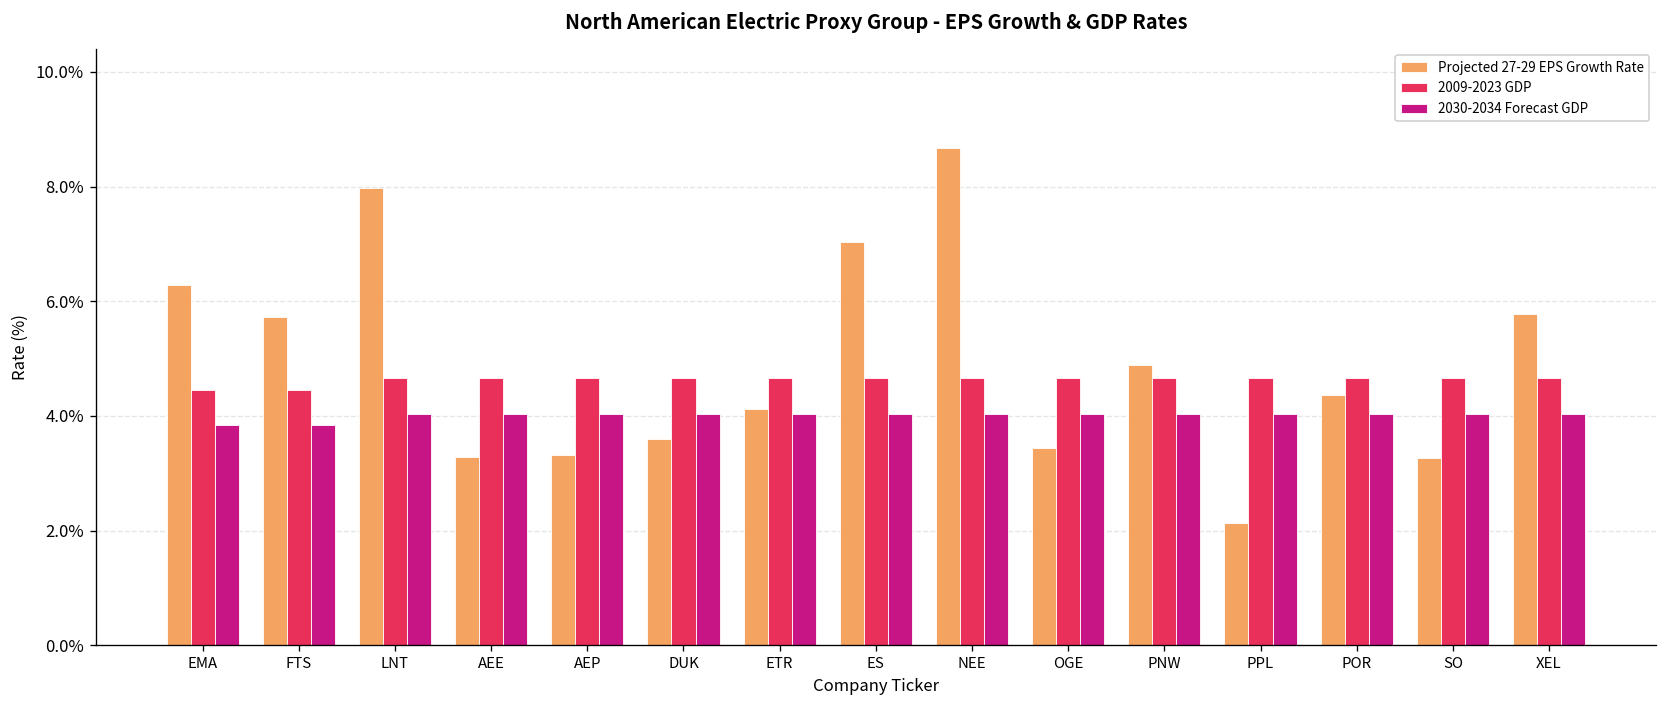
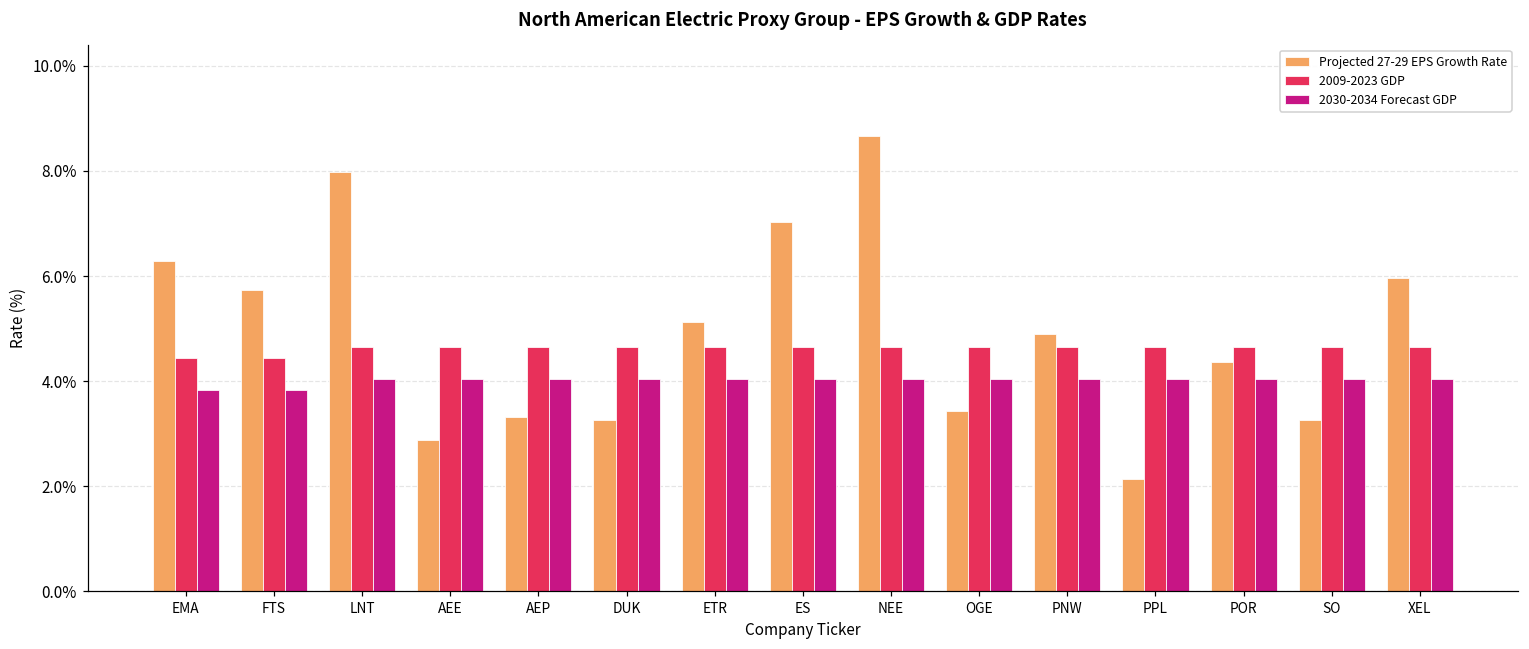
  {
    "Projected 27-29 EPS Growth Rate": {
      "EMA": "6.3%",
      "FTS": "5.7%",
      "LNT": "8.0%",
-     "AEE": "3.3%",
+     "AEE": "2.9%",
      "AEP": "3.3%",
-     "DUK": "3.6%",
-     "ETR": "4.1%",
+     "DUK": "3.3%",
+     "ETR": "5.1%",
      "ES": "7.0%",
      "NEE": "8.7%",
      "OGE": "3.4%",
      "PNW": "4.9%",
      "PPL": "2.1%",
      "POR": "4.4%",
      "SO": "3.3%",
-     "XEL": "5.8%"
+     "XEL": "6.0%"
    },
    "2009-2023 GDP": {
      "EMA": "4.4%",
      "FTS": "4.4%",
      "LNT": "4.7%",
      "AEE": "4.7%",
      "AEP": "4.7%",
      "DUK": "4.7%",
      "ETR": "4.7%",
      "ES": "4.7%",
      "NEE": "4.7%",
      "OGE": "4.7%",
      "PNW": "4.7%",
      "PPL": "4.7%",
      "POR": "4.7%",
      "SO": "4.7%",
      "XEL": "4.7%"
    },
    "2030-2034 Forecast GDP": {
      "EMA": "3.8%",
      "FTS": "3.8%",
      "LNT": "4.0%",
      "AEE": "4.0%",
      "AEP": "4.0%",
      "DUK": "4.0%",
      "ETR": "4.0%",
      "ES": "4.0%",
      "NEE": "4.0%",
      "OGE": "4.0%",
      "PNW": "4.0%",
      "PPL": "4.0%",
      "POR": "4.0%",
      "SO": "4.0%",
      "XEL": "4.0%"
    }
  }
